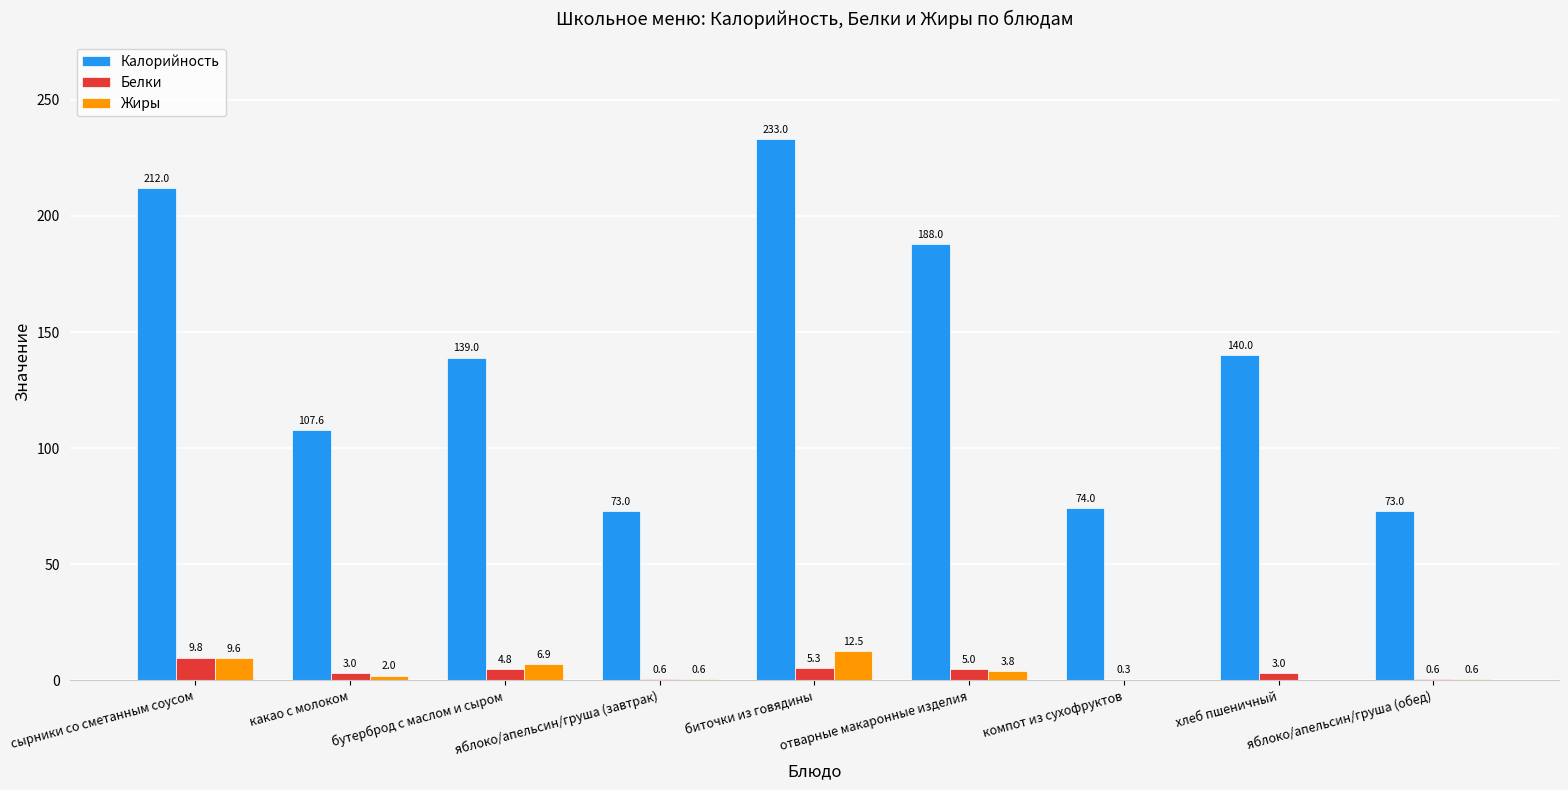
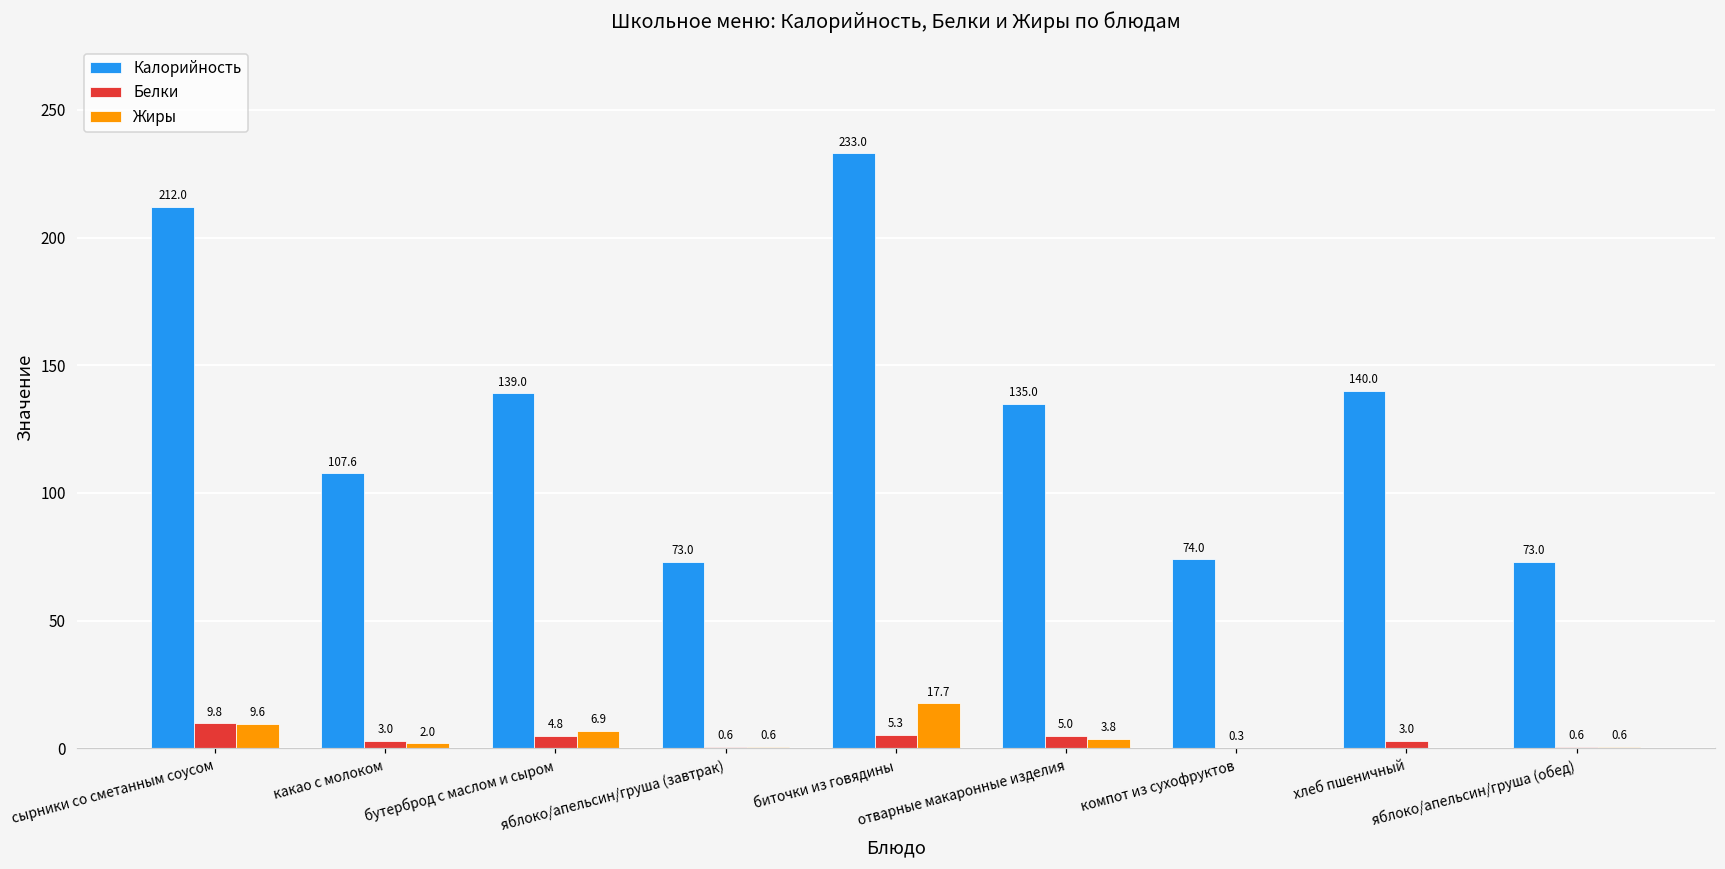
  {
    "Калорийность": {
      "сырники со сметанным соусом": 212.0,
      "какао с молоком": 107.6,
      "бутерброд с маслом и сыром": 139.0,
      "яблоко/апельсин/груша (завтрак)": 73.0,
      "биточки из говядины": 233.0,
-     "отварные макаронные изделия": 188.0,
+     "отварные макаронные изделия": 135.0,
      "компот из сухофруктов": 74.0,
      "хлеб пшеничный": 140.0,
      "яблоко/апельсин/груша (обед)": 73.0
    },
    "Белки": {
      "сырники со сметанным соусом": 9.8,
      "какао с молоком": 3.0,
      "бутерброд с маслом и сыром": 4.8,
      "яблоко/апельсин/груша (завтрак)": 0.6,
      "биточки из говядины": 5.3,
      "отварные макаронные изделия": 5.0,
      "компот из сухофруктов": 0.3,
      "хлеб пшеничный": 3.0,
      "яблоко/апельсин/груша (обед)": 0.6
    },
    "Жиры": {
      "сырники со сметанным соусом": 9.6,
      "какао с молоком": 2.0,
      "бутерброд с маслом и сыром": 6.9,
      "яблоко/апельсин/груша (завтрак)": 0.6,
-     "биточки из говядины": 12.5,
+     "биточки из говядины": 17.7,
      "отварные макаронные изделия": 3.8,
      "яблоко/апельсин/груша (обед)": 0.6
    }
  }
